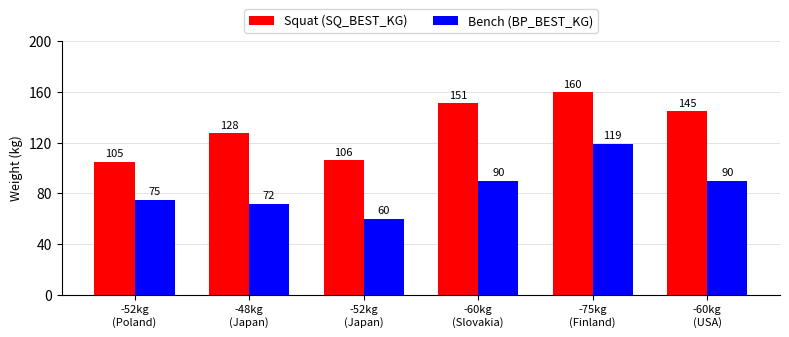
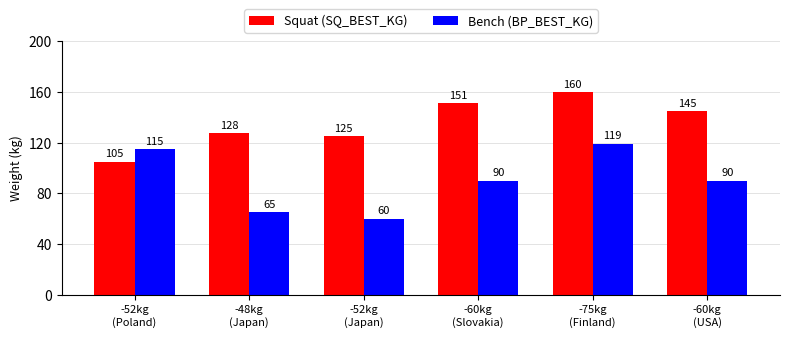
  {
    "Squat (SQ_BEST_KG)": {
      "-52kg (Poland)": 105,
      "-48kg (Japan)": 128,
-     "-52kg (Japan)": 106,
+     "-52kg (Japan)": 125,
      "-60kg (Slovakia)": 151,
      "-75kg (Finland)": 160,
      "-60kg (USA)": 145
    },
    "Bench (BP_BEST_KG)": {
-     "-52kg (Poland)": 75,
-     "-48kg (Japan)": 72,
+     "-52kg (Poland)": 115,
+     "-48kg (Japan)": 65,
      "-52kg (Japan)": 60,
      "-60kg (Slovakia)": 90,
      "-75kg (Finland)": 119,
      "-60kg (USA)": 90
    }
  }
